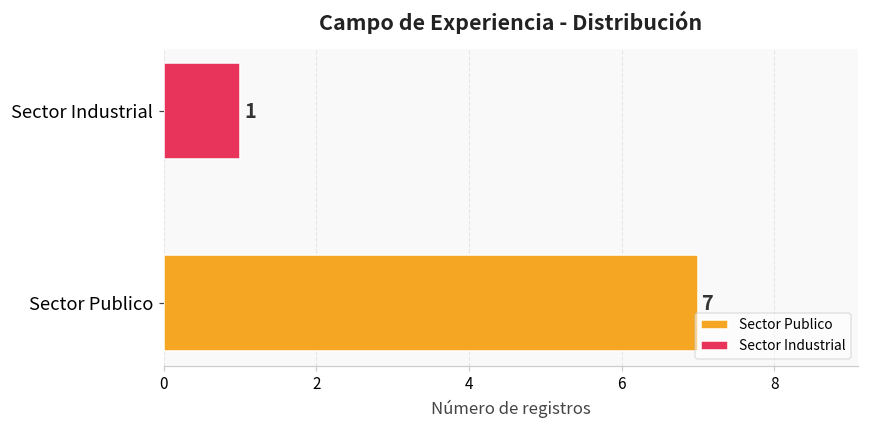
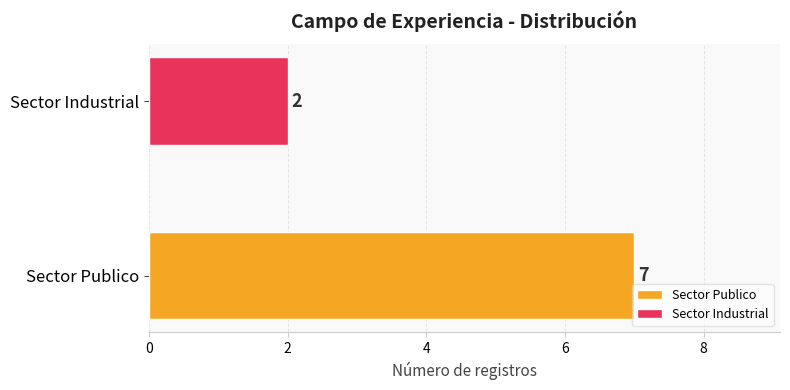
  {
-   "Sector Industrial": 1
+   "Sector Industrial": 2
  }
